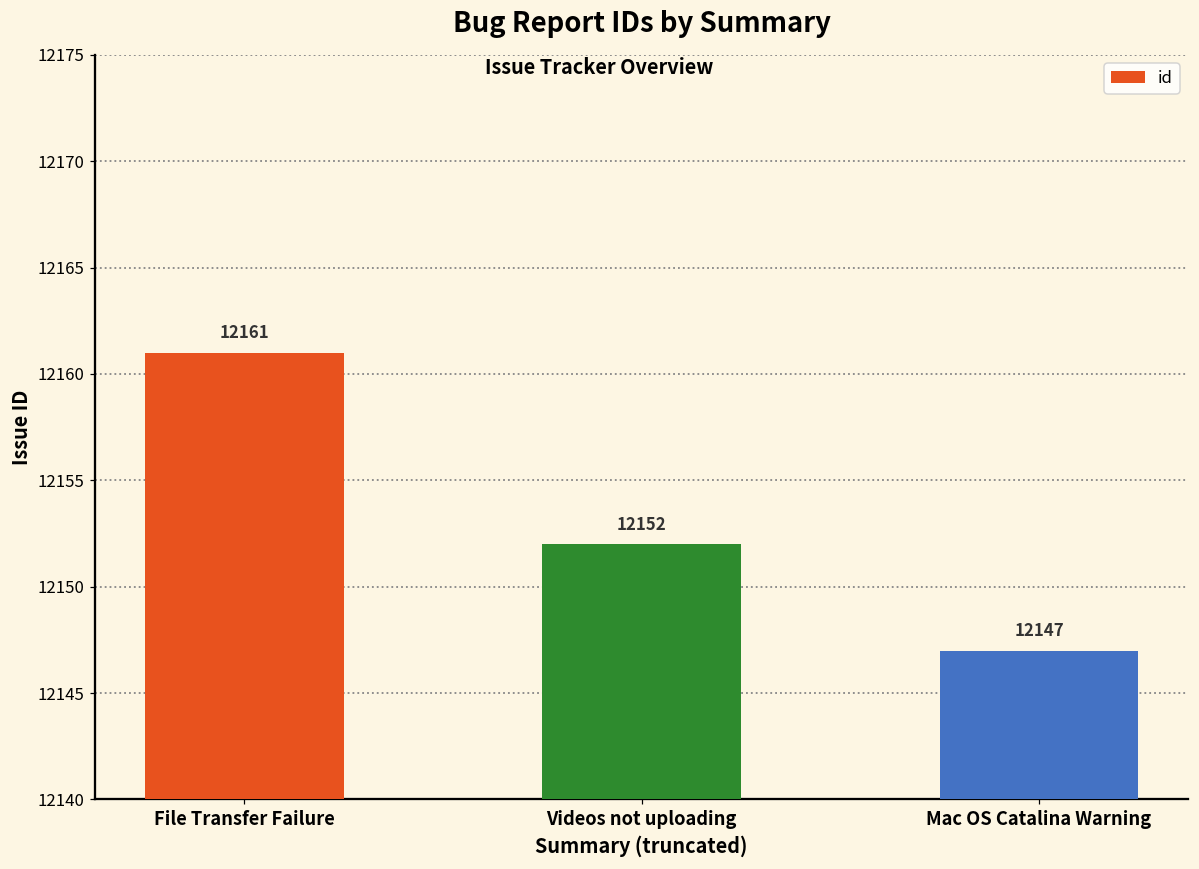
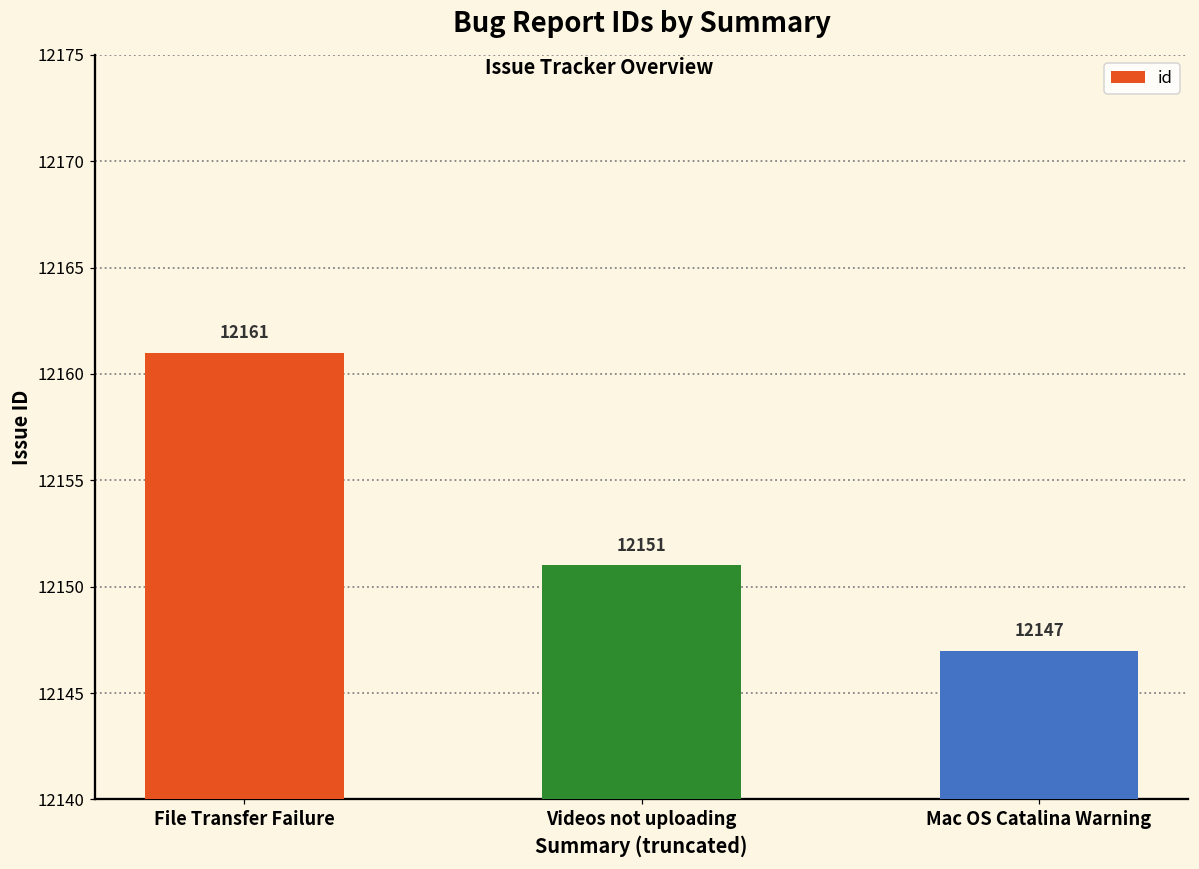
  {
    "File Transfer Failure": 12161,
-   "Videos not uploading": 12152,
+   "Videos not uploading": 12151,
    "Mac OS Catalina Warning": 12147
  }
